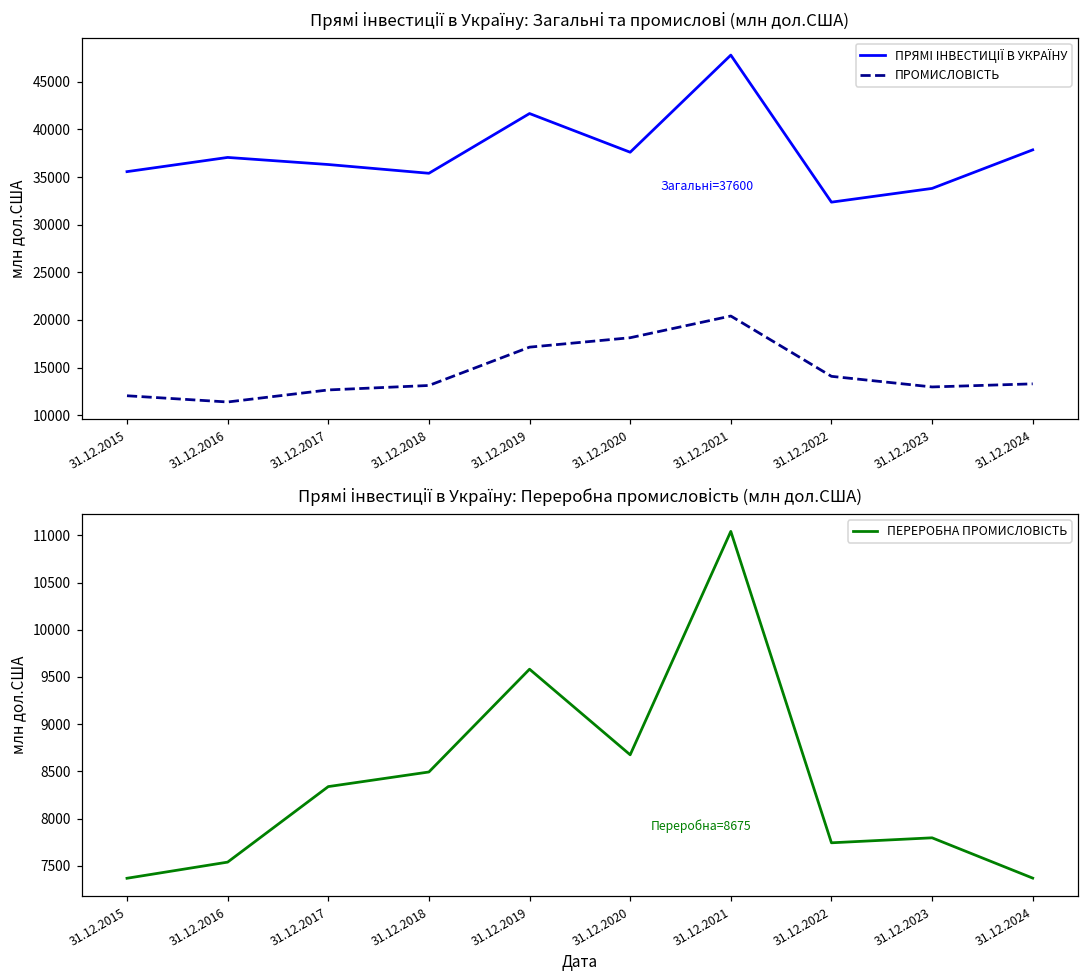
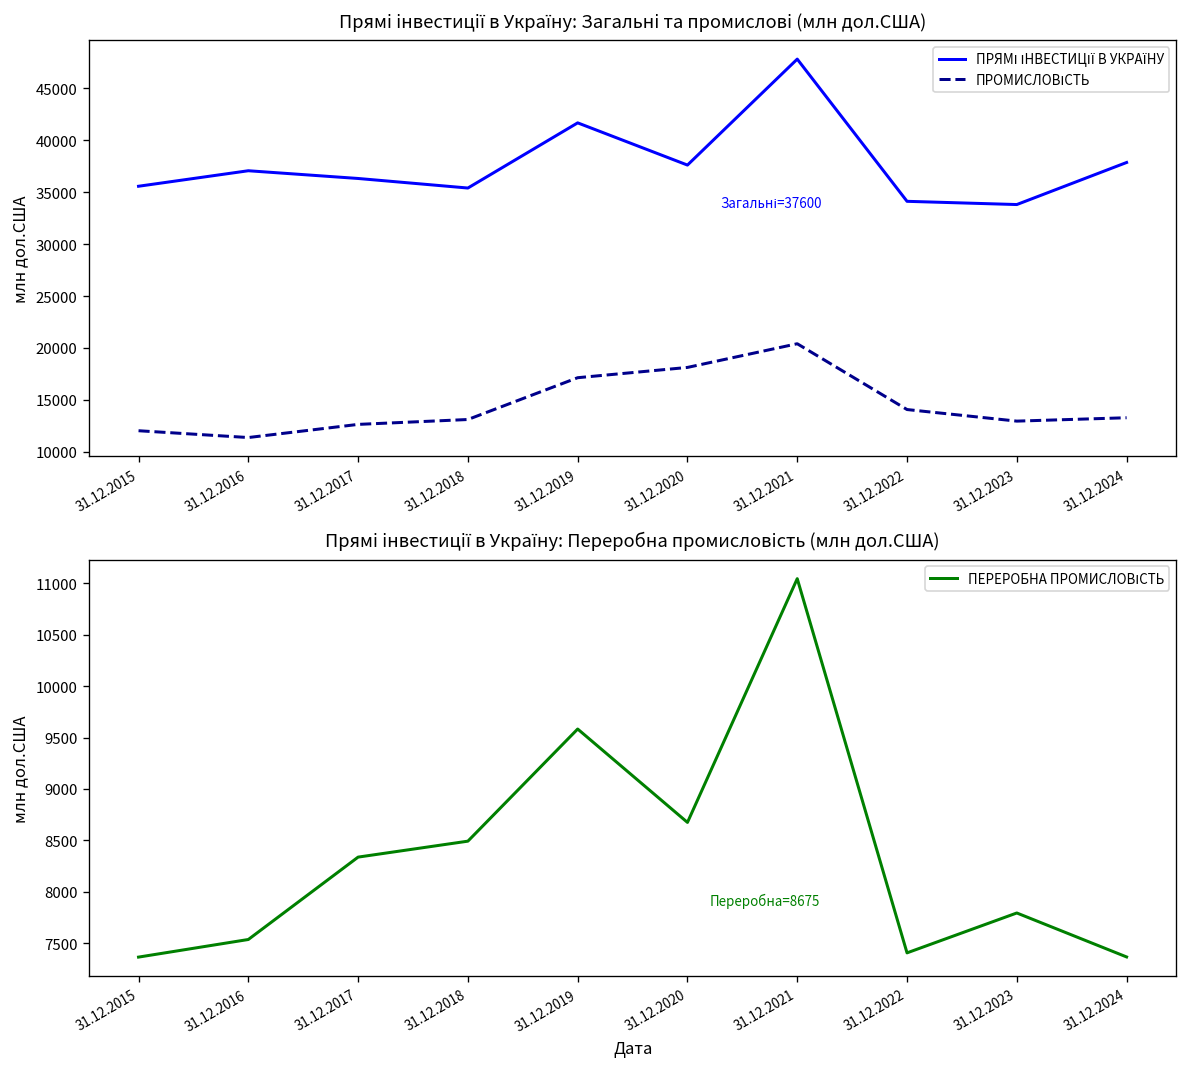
  {
    "Прямі інвестиції в Україну: Загальні та промислові (млн дол.США)": {
      "ПРЯМІ ІНВЕСТИЦІЇ В УКРАЇНУ": {
        "31.12.2015": 36000,
        "31.12.2016": 37000,
        "31.12.2017": 36000,
        "31.12.2018": 35000,
        "31.12.2019": 42000,
        "31.12.2020": 38000,
        "31.12.2021": 48000,
-       "31.12.2022": 32000,
+       "31.12.2022": 34000,
        "31.12.2023": 34000,
        "31.12.2024": 38000
      },
      "ПРОМИСЛОВІСТЬ": {
        "31.12.2015": 12000,
        "31.12.2016": 11000,
        "31.12.2017": 13000,
        "31.12.2018": 13000,
        "31.12.2019": 17000,
        "31.12.2020": 18000,
        "31.12.2021": 20000,
        "31.12.2022": 14000,
        "31.12.2023": 13000,
        "31.12.2024": 13000
      }
    },
    "Прямі інвестиції в Україну: Переробна промисловість (млн дол.США)": {
      "31.12.2015": 7400,
      "31.12.2016": 7500,
      "31.12.2017": 8300,
      "31.12.2018": 8500,
      "31.12.2019": 9600,
      "31.12.2020": 8700,
      "31.12.2021": 11000,
-     "31.12.2022": 7700,
+     "31.12.2022": 7400,
      "31.12.2023": 7800,
      "31.12.2024": 7400
    }
  }
